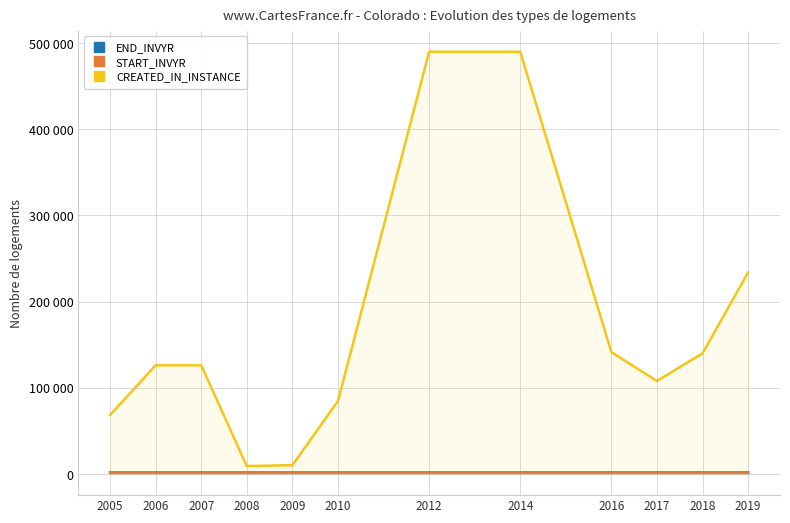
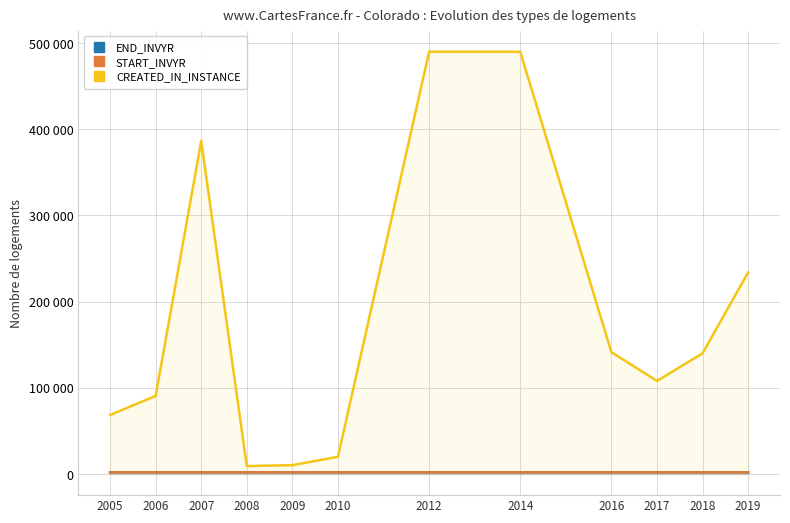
  {
    "START_INVYR": {
      "2005": 0,
      "2006": 0,
      "2007": 0,
      "2008": 0,
      "2009": 0,
      "2010": 0,
      "2012": 0,
      "2014": 0,
      "2016": 0,
      "2017": 0,
      "2018": 0,
      "2019": 0
    },
    "CREATED_IN_INSTANCE": {
      "2005": 70000,
-     "2006": 130000,
-     "2007": 130000,
+     "2006": 90000,
+     "2007": 390000,
      "2008": 10000,
      "2009": 10000,
-     "2010": 80000,
+     "2010": 20000,
      "2012": 490000,
      "2014": 490000,
      "2016": 140000,
      "2017": 110000,
      "2018": 140000,
      "2019": 230000
    }
  }
